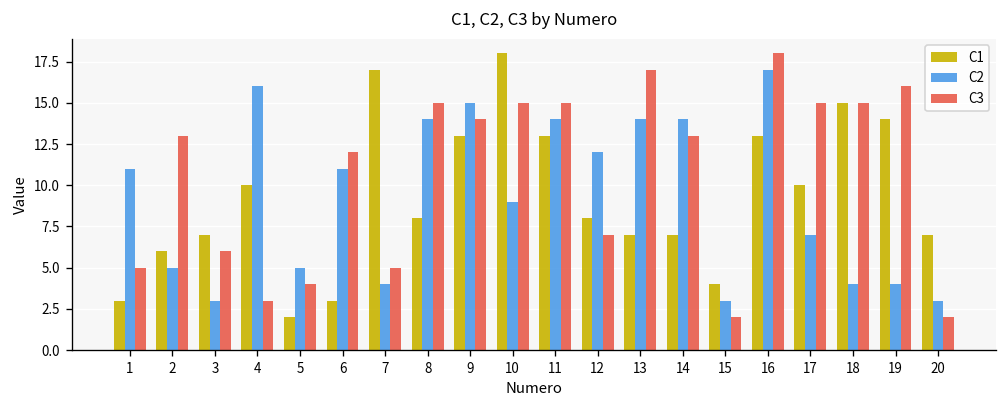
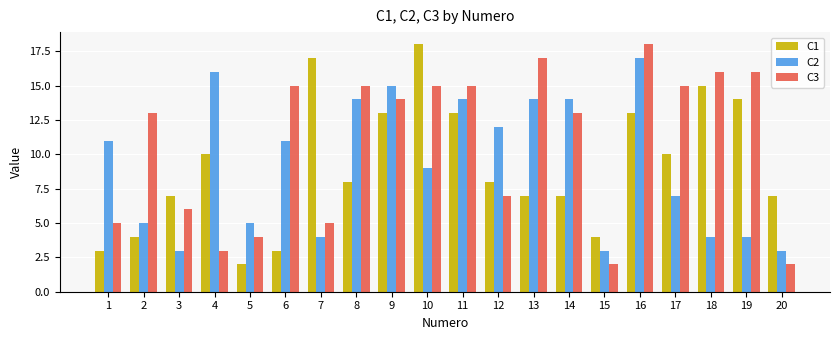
  {
    "C1": {
      "1": 3,
-     "2": 6,
+     "2": 4,
      "3": 7,
      "4": 10,
      "5": 2,
      "6": 3,
      "7": 17,
      "8": 8,
      "9": 13,
      "10": 18,
      "11": 13,
      "12": 8,
      "13": 7,
      "14": 7,
      "15": 4,
      "16": 13,
      "17": 10,
      "18": 15,
      "19": 14,
      "20": 7
    },
    "C2": {
      "1": 11,
      "2": 5,
      "3": 3,
      "4": 16,
      "5": 5,
      "6": 11,
      "7": 4,
      "8": 14,
      "9": 15,
      "10": 9,
      "11": 14,
      "12": 12,
      "13": 14,
      "14": 14,
      "15": 3,
      "16": 17,
      "17": 7,
      "18": 4,
      "19": 4,
      "20": 3
    },
    "C3": {
      "1": 5,
      "2": 13,
      "3": 6,
      "4": 3,
      "5": 4,
-     "6": 12,
+     "6": 15,
      "7": 5,
      "8": 15,
      "9": 14,
      "10": 15,
      "11": 15,
      "12": 7,
      "13": 17,
      "14": 13,
      "15": 2,
      "16": 18,
      "17": 15,
-     "18": 15,
+     "18": 16,
      "19": 16,
      "20": 2
    }
  }
